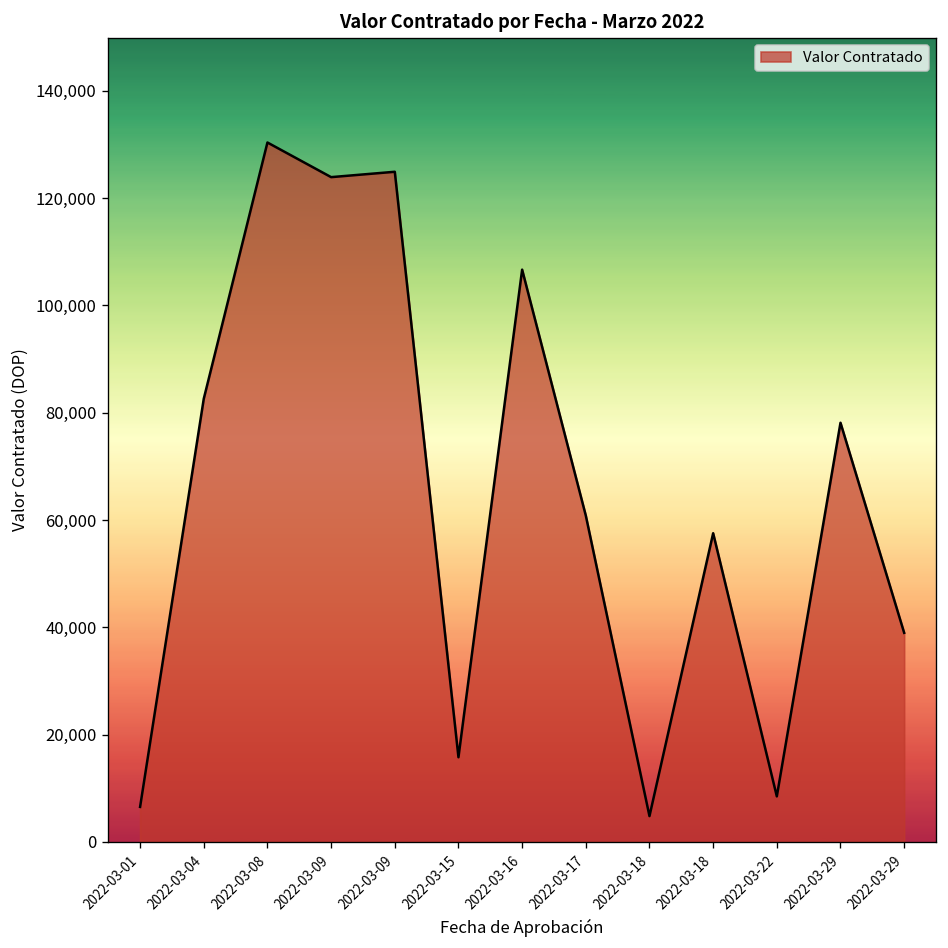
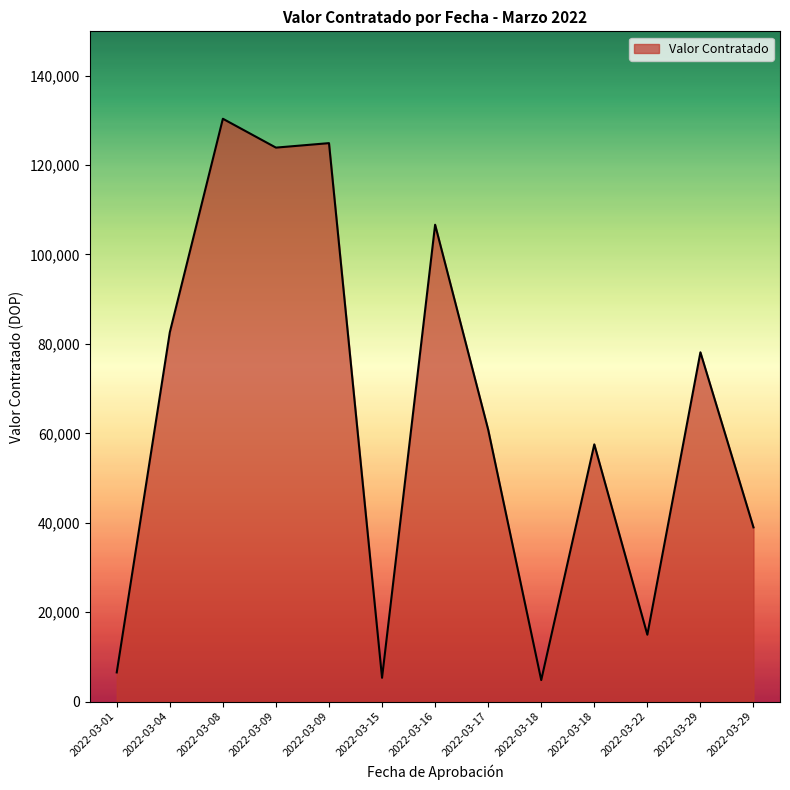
  {
    "2022-03-01": "7,000",
    "2022-03-04": "83,000",
    "2022-03-08": "130,000",
-   "2022-03-15": "16,000",
+   "2022-03-15": "5,000",
    "2022-03-16": "107,000",
    "2022-03-17": "61,000",
-   "2022-03-22": "8,000"
+   "2022-03-22": "15,000"
  }
